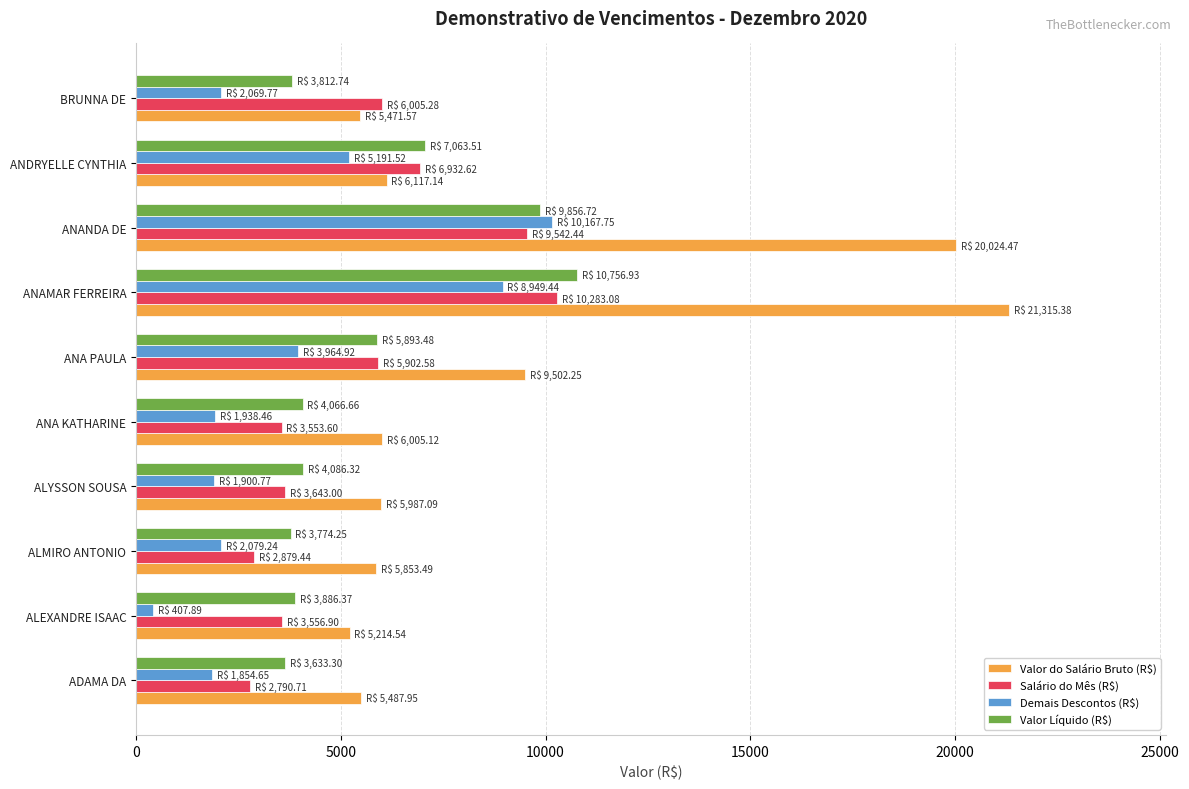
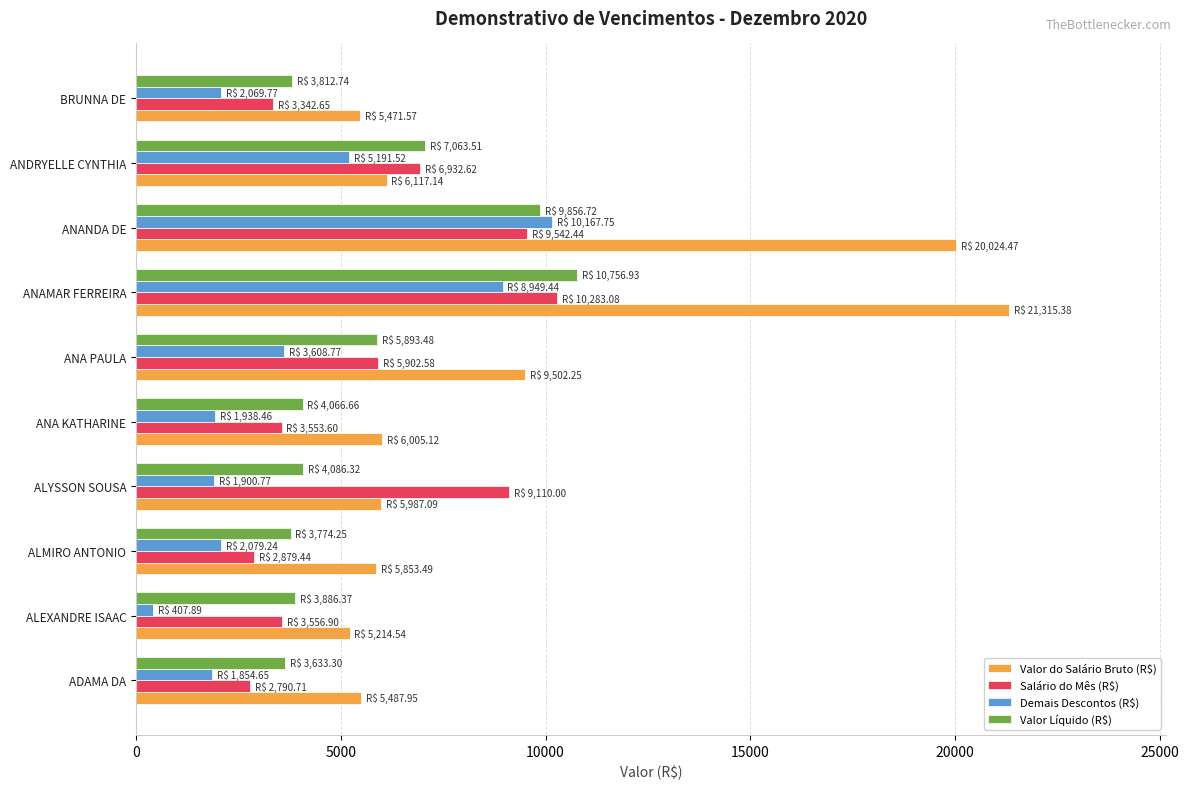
  {
    "Valor do Salário Bruto (R$)": {
      "BRUNNA DE": "5,471.57",
      "ANDRYELLE CYNTHIA": "6,117.14",
      "ANANDA DE": "20,024.47",
      "ANAMAR FERREIRA": "21,315.38",
      "ANA PAULA": "9,502.25",
      "ANA KATHARINE": "6,005.12",
      "ALYSSON SOUSA": "5,987.09",
      "ALMIRO ANTONIO": "5,853.49",
      "ALEXANDRE ISAAC": "5,214.54",
      "ADAMA DA": "5,487.95"
    },
    "Salário do Mês (R$)": {
-     "BRUNNA DE": "6,005.28",
+     "BRUNNA DE": "3,342.65",
      "ANDRYELLE CYNTHIA": "6,932.62",
      "ANANDA DE": "9,542.44",
      "ANAMAR FERREIRA": "10,283.08",
      "ANA PAULA": "5,902.58",
      "ANA KATHARINE": "3,553.60",
-     "ALYSSON SOUSA": "3,643.00",
+     "ALYSSON SOUSA": "9,110.00",
      "ALMIRO ANTONIO": "2,879.44",
      "ALEXANDRE ISAAC": "3,556.90",
      "ADAMA DA": "2,790.71"
    },
    "Demais Descontos (R$)": {
      "BRUNNA DE": "2,069.77",
      "ANDRYELLE CYNTHIA": "5,191.52",
      "ANANDA DE": "10,167.75",
      "ANAMAR FERREIRA": "8,949.44",
-     "ANA PAULA": "3,964.92",
+     "ANA PAULA": "3,608.77",
      "ANA KATHARINE": "1,938.46",
      "ALYSSON SOUSA": "1,900.77",
      "ALMIRO ANTONIO": "2,079.24",
      "ALEXANDRE ISAAC": "407.89",
      "ADAMA DA": "1,854.65"
    },
    "Valor Líquido (R$)": {
      "BRUNNA DE": "3,812.74",
      "ANDRYELLE CYNTHIA": "7,063.51",
      "ANANDA DE": "9,856.72",
      "ANAMAR FERREIRA": "10,756.93",
      "ANA PAULA": "5,893.48",
      "ANA KATHARINE": "4,066.66",
      "ALYSSON SOUSA": "4,086.32",
      "ALMIRO ANTONIO": "3,774.25",
      "ALEXANDRE ISAAC": "3,886.37",
      "ADAMA DA": "3,633.30"
    }
  }
